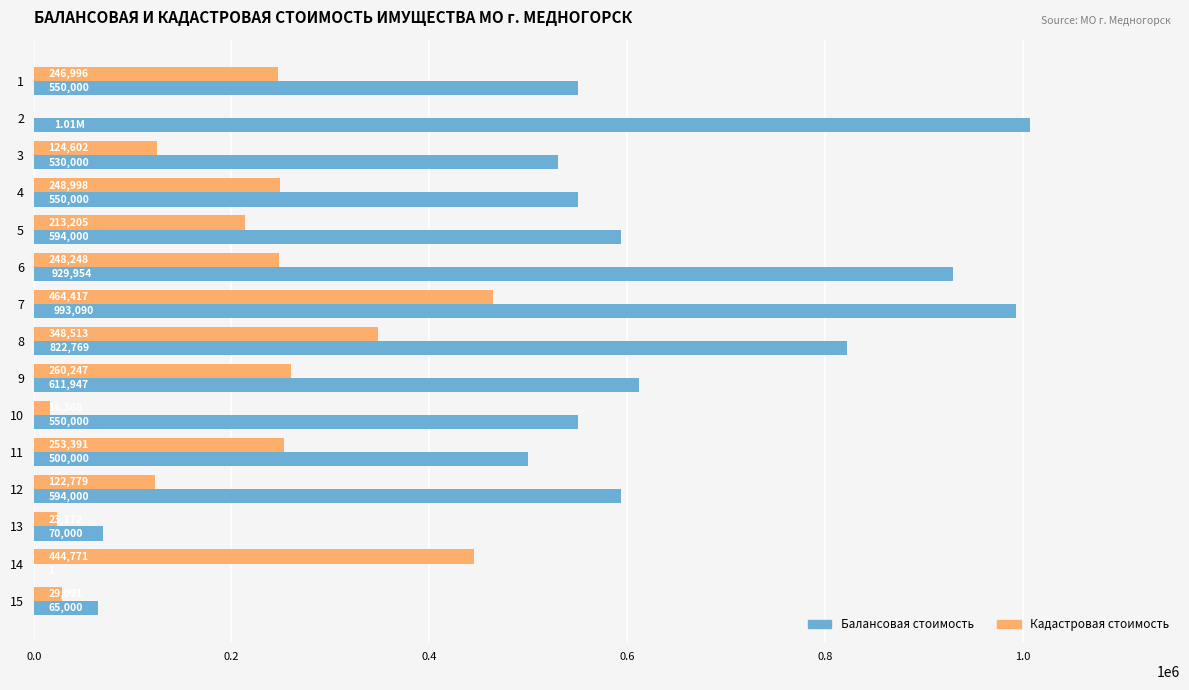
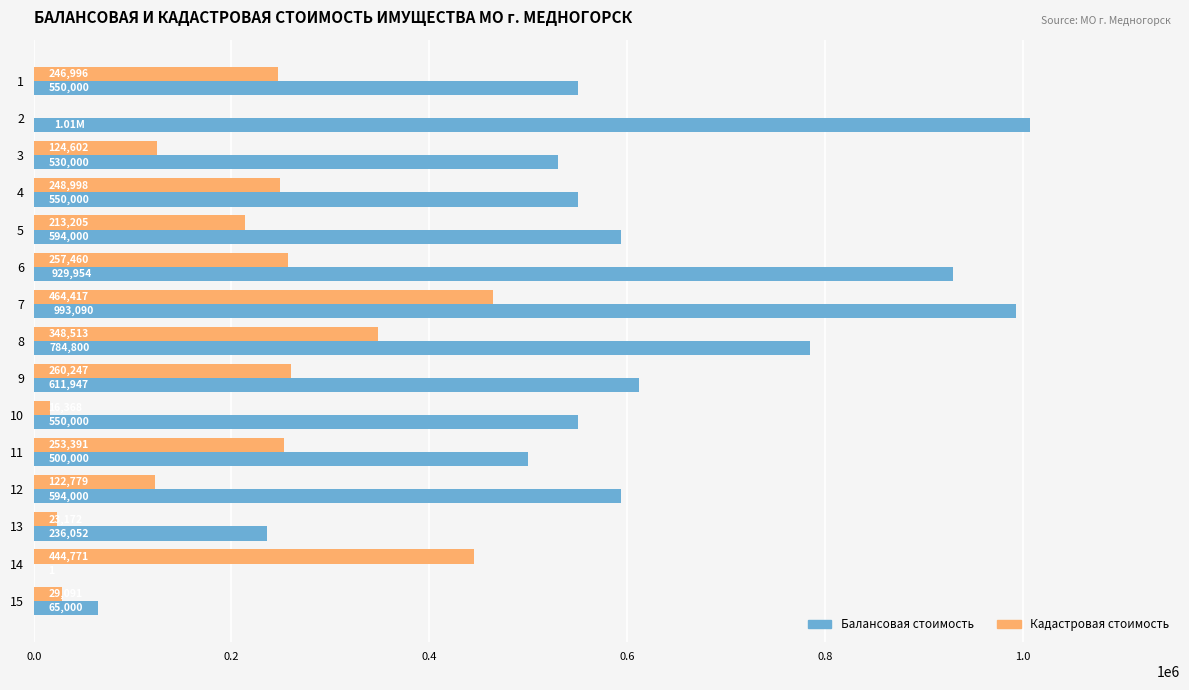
  {
    "Балансовая стоимость": {
      "1": "550,000",
      "2": "1.01M",
      "3": "530,000",
      "4": "550,000",
      "5": "594,000",
      "6": "929,954",
      "7": "993,090",
-     "8": "822,769",
+     "8": "784,800",
      "9": "611,947",
      "10": "550,000",
      "11": "500,000",
      "12": "594,000",
-     "13": "70,000",
+     "13": "236,052",
      "15": "65,000"
    },
    "Кадастровая стоимость": {
      "4": "248,998",
-     "6": "248,248",
+     "6": "257,460",
      "8": "348,513",
      "9": "260,247",
      "11": "253,391",
      "14": "444,771"
    }
  }
